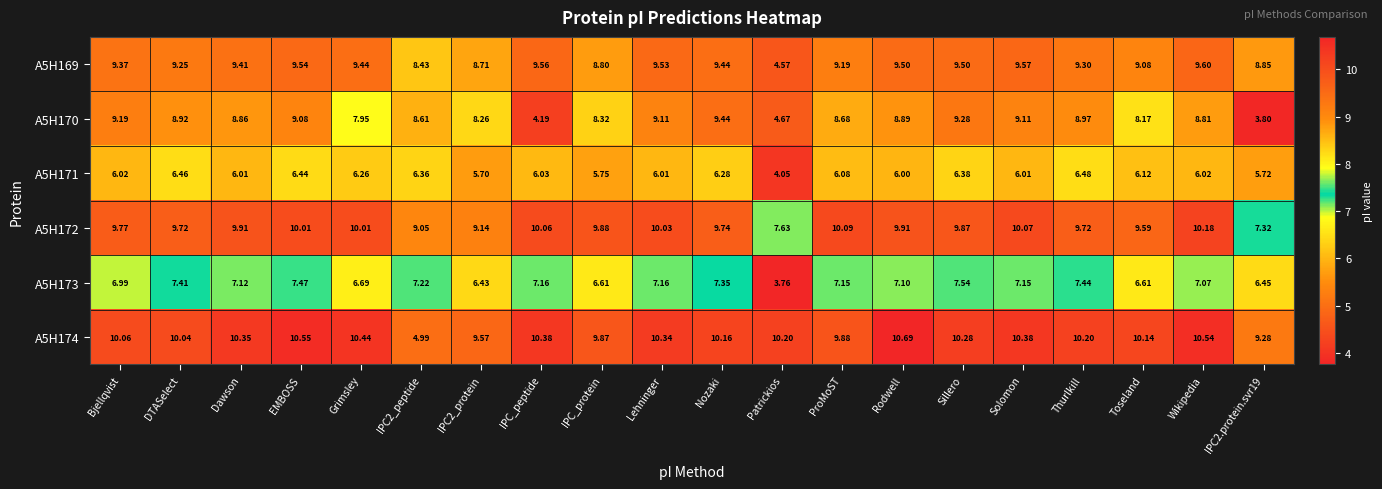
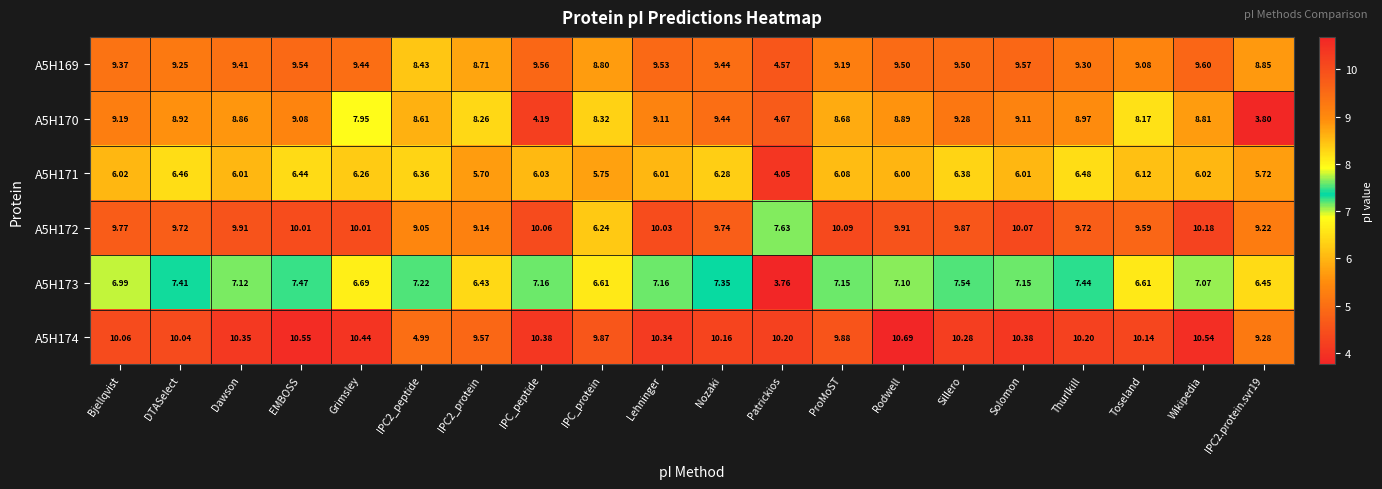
  {
    "A5H169": {
      "Bjellqvist": 9.37,
      "DTASelect": 9.25,
      "Dawson": 9.41,
      "EMBOSS": 9.54,
      "Grimsley": 9.44,
      "IPC2_peptide": 8.43,
      "IPC2_protein": 8.71,
      "IPC_peptide": 9.56,
      "IPC_protein": 8.80,
      "Lehninger": 9.53,
      "Nozaki": 9.44,
      "Patrickios": 4.57,
      "ProMoST": 9.19,
      "Rodwell": 9.50,
      "Sillero": 9.50,
      "Solomon": 9.57,
      "Thurlkill": 9.30,
      "Toseland": 9.08,
      "Wikipedia": 9.60,
      "IPC2.protein.svr19": 8.85
    },
    "A5H170": {
      "Bjellqvist": 9.19,
      "DTASelect": 8.92,
      "Dawson": 8.86,
      "EMBOSS": 9.08,
      "Grimsley": 7.95,
      "IPC2_peptide": 8.61,
      "IPC2_protein": 8.26,
      "IPC_peptide": 4.19,
      "IPC_protein": 8.32,
      "Lehninger": 9.11,
      "Nozaki": 9.44,
      "Patrickios": 4.67,
      "ProMoST": 8.68,
      "Rodwell": 8.89,
      "Sillero": 9.28,
      "Solomon": 9.11,
      "Thurlkill": 8.97,
      "Toseland": 8.17,
      "Wikipedia": 8.81,
      "IPC2.protein.svr19": 3.80
    },
    "A5H171": {
      "Bjellqvist": 6.02,
      "DTASelect": 6.46,
      "Dawson": 6.01,
      "EMBOSS": 6.44,
      "Grimsley": 6.26,
      "IPC2_peptide": 6.36,
      "IPC2_protein": 5.70,
      "IPC_peptide": 6.03,
      "IPC_protein": 5.75,
      "Lehninger": 6.01,
      "Nozaki": 6.28,
      "Patrickios": 4.05,
      "ProMoST": 6.08,
      "Rodwell": 6.00,
      "Sillero": 6.38,
      "Solomon": 6.01,
      "Thurlkill": 6.48,
      "Toseland": 6.12,
      "Wikipedia": 6.02,
      "IPC2.protein.svr19": 5.72
    },
    "A5H172": {
      "Bjellqvist": 9.77,
      "DTASelect": 9.72,
      "Dawson": 9.91,
      "EMBOSS": 10.01,
      "Grimsley": 10.01,
      "IPC2_peptide": 9.05,
      "IPC2_protein": 9.14,
      "IPC_peptide": 10.06,
-     "IPC_protein": 9.88,
+     "IPC_protein": 6.24,
      "Lehninger": 10.03,
      "Nozaki": 9.74,
      "Patrickios": 7.63,
      "ProMoST": 10.09,
      "Rodwell": 9.91,
      "Sillero": 9.87,
      "Solomon": 10.07,
      "Thurlkill": 9.72,
      "Toseland": 9.59,
      "Wikipedia": 10.18,
-     "IPC2.protein.svr19": 7.32
+     "IPC2.protein.svr19": 9.22
    },
    "A5H173": {
      "Bjellqvist": 6.99,
      "DTASelect": 7.41,
      "Dawson": 7.12,
      "EMBOSS": 7.47,
      "Grimsley": 6.69,
      "IPC2_peptide": 7.22,
      "IPC2_protein": 6.43,
      "IPC_peptide": 7.16,
      "IPC_protein": 6.61,
      "Lehninger": 7.16,
      "Nozaki": 7.35,
      "Patrickios": 3.76,
      "ProMoST": 7.15,
      "Rodwell": 7.10,
      "Sillero": 7.54,
      "Solomon": 7.15,
      "Thurlkill": 7.44,
      "Toseland": 6.61,
      "Wikipedia": 7.07,
      "IPC2.protein.svr19": 6.45
    },
    "A5H174": {
      "Bjellqvist": 10.06,
      "DTASelect": 10.04,
      "Dawson": 10.35,
      "EMBOSS": 10.55,
      "Grimsley": 10.44,
      "IPC2_peptide": 4.99,
      "IPC2_protein": 9.57,
      "IPC_peptide": 10.38,
      "IPC_protein": 9.87,
      "Lehninger": 10.34,
      "Nozaki": 10.16,
      "Patrickios": 10.20,
      "ProMoST": 9.88,
      "Rodwell": 10.69,
      "Sillero": 10.28,
      "Solomon": 10.38,
      "Thurlkill": 10.20,
      "Toseland": 10.14,
      "Wikipedia": 10.54,
      "IPC2.protein.svr19": 9.28
    }
  }
